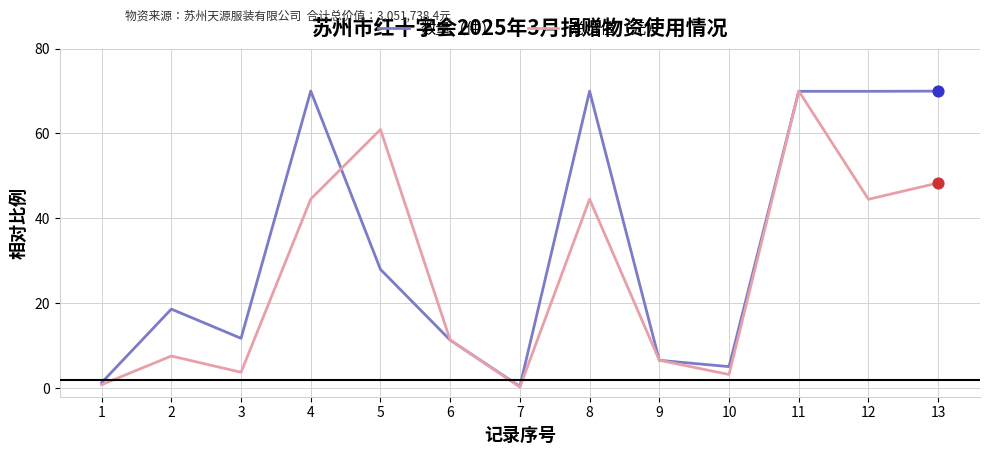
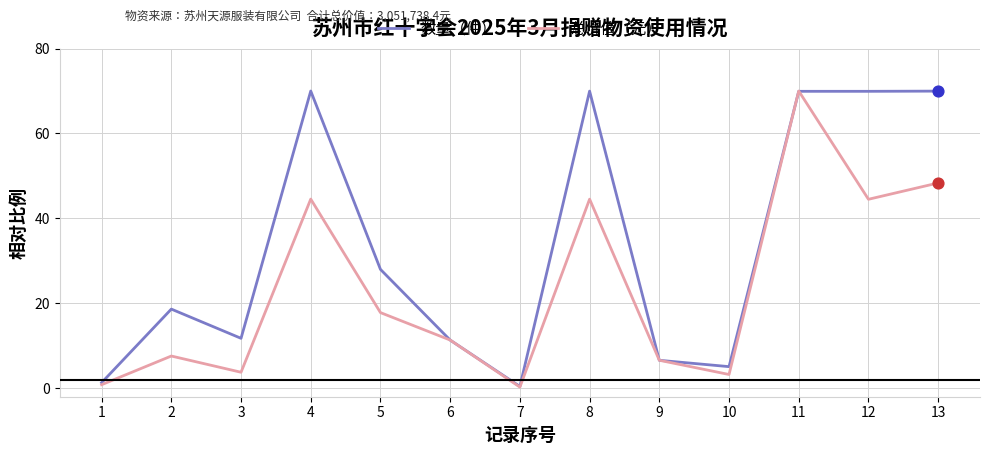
  {
    "数量（件）": {
      "2": 19,
      "3": 12,
      "4": 70,
      "5": 28,
      "8": 70,
      "10": 5,
      "12": 70
    },
    "总价值（元）": {
      "2": 8,
      "3": 4,
      "4": 45,
-     "5": 61,
+     "5": 18,
      "8": 45,
      "10": 3,
      "12": 45
    }
  }
